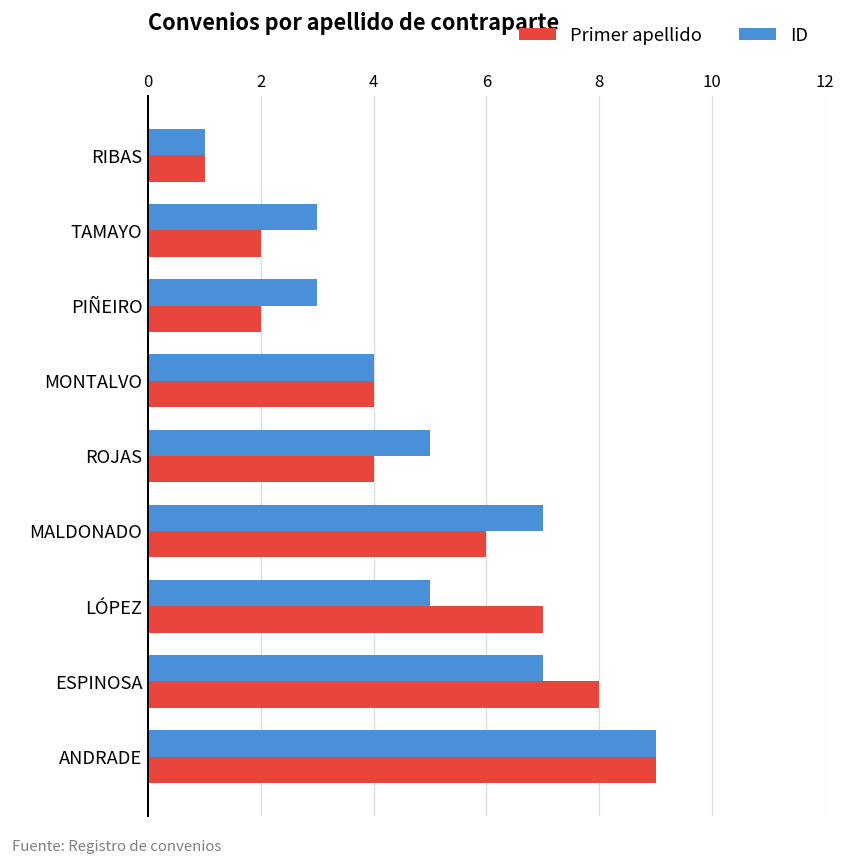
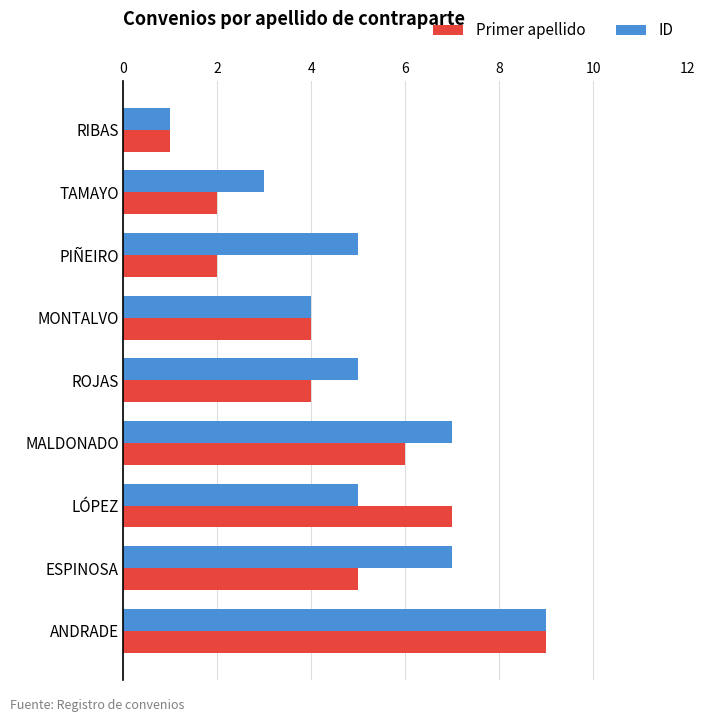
  {
    "Primer apellido": {
      "RIBAS": 1,
      "TAMAYO": 2,
      "PIÑEIRO": 2,
      "MONTALVO": 4,
      "ROJAS": 4,
      "MALDONADO": 6,
      "LÓPEZ": 7,
-     "ESPINOSA": 8,
+     "ESPINOSA": 5,
      "ANDRADE": 9
    },
    "ID": {
      "RIBAS": 1,
      "TAMAYO": 3,
-     "PIÑEIRO": 3,
+     "PIÑEIRO": 5,
      "MONTALVO": 4,
      "ROJAS": 5,
      "MALDONADO": 7,
      "LÓPEZ": 5,
      "ESPINOSA": 7,
      "ANDRADE": 9
    }
  }
